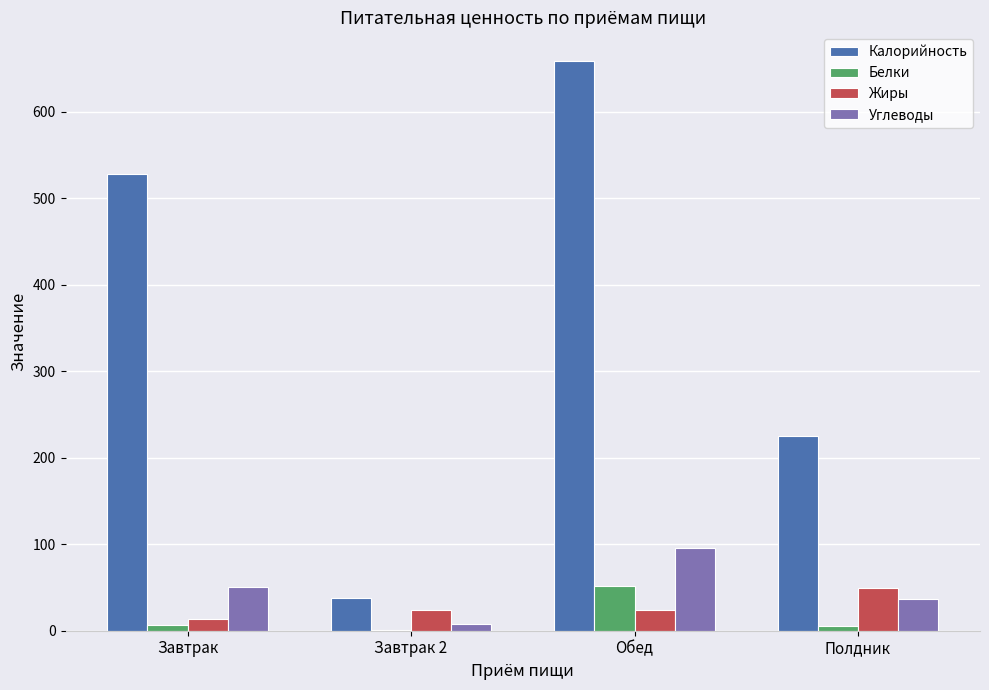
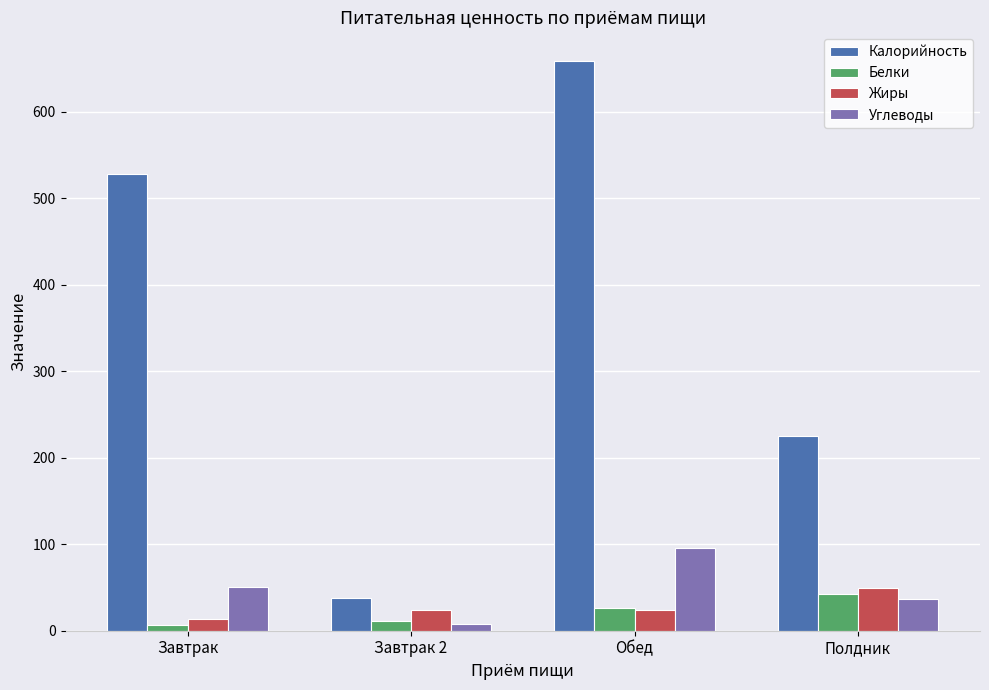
  {
    "Белки": {
      "Завтрак": 10,
-     "Завтрак 2": 0,
-     "Обед": 50,
-     "Полдник": 10
+     "Завтрак 2": 10,
+     "Обед": 30,
+     "Полдник": 40
    },
    "Жиры": {
      "Завтрак": 10,
      "Завтрак 2": 20,
      "Обед": 20,
      "Полдник": 50
    }
  }
